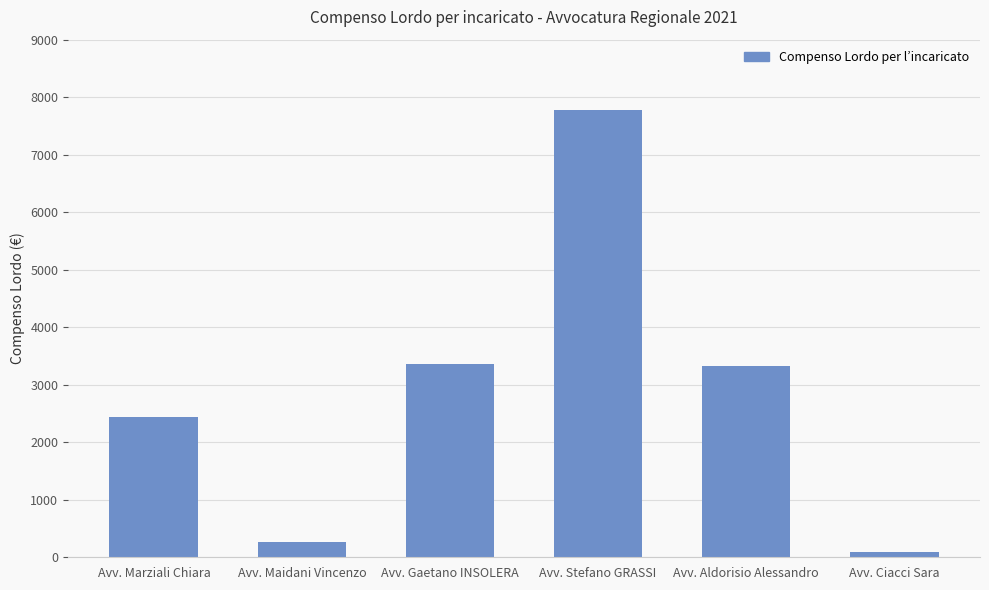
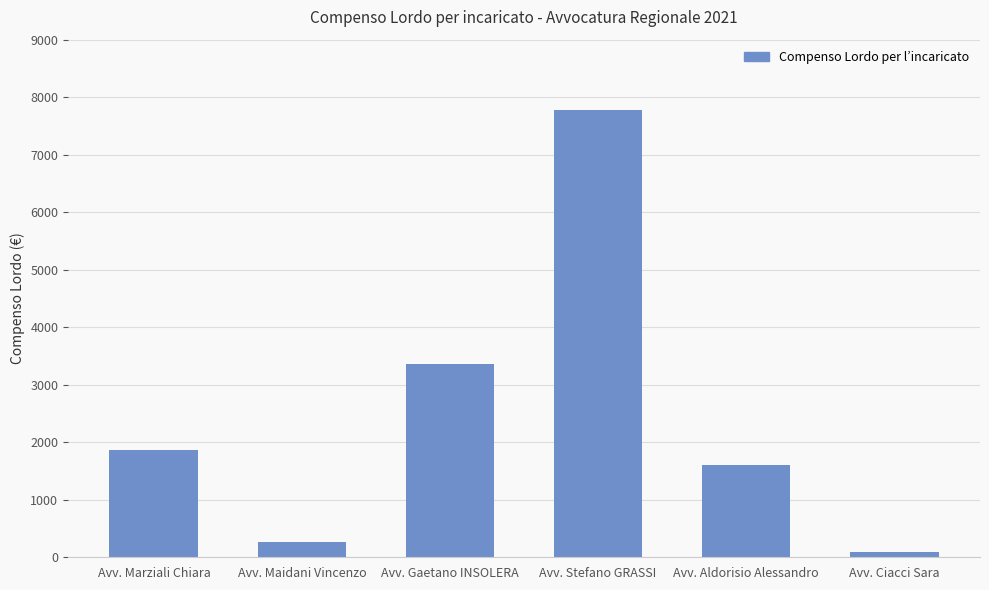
  {
-   "Avv. Marziali Chiara": 2400,
+   "Avv. Marziali Chiara": 1900,
    "Avv. Maidani Vincenzo": 300,
    "Avv. Gaetano INSOLERA": 3400,
    "Avv. Stefano GRASSI": 7800,
-   "Avv. Aldorisio Alessandro": 3300,
+   "Avv. Aldorisio Alessandro": 1600,
    "Avv. Ciacci Sara": 100
  }
